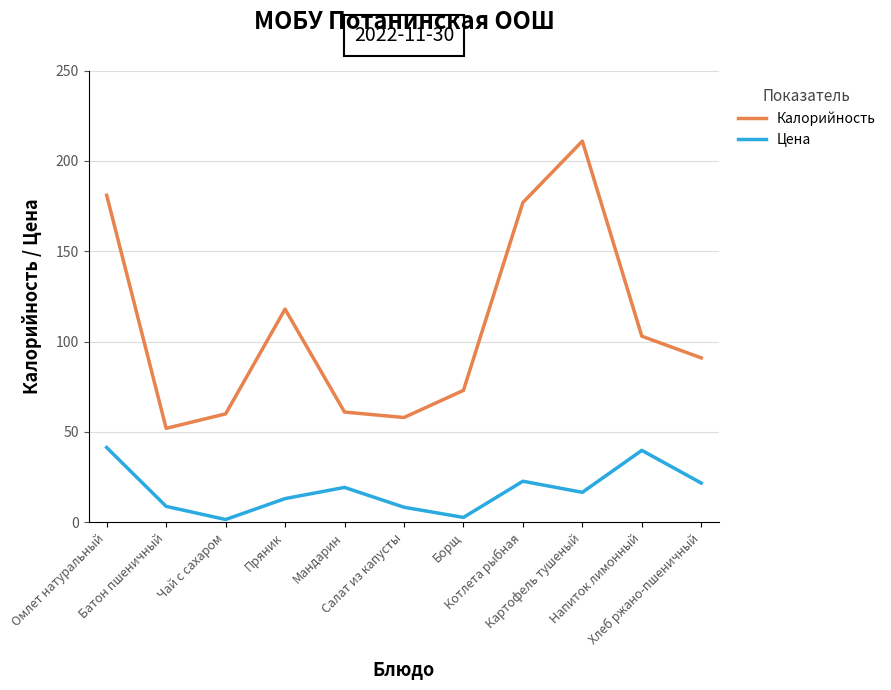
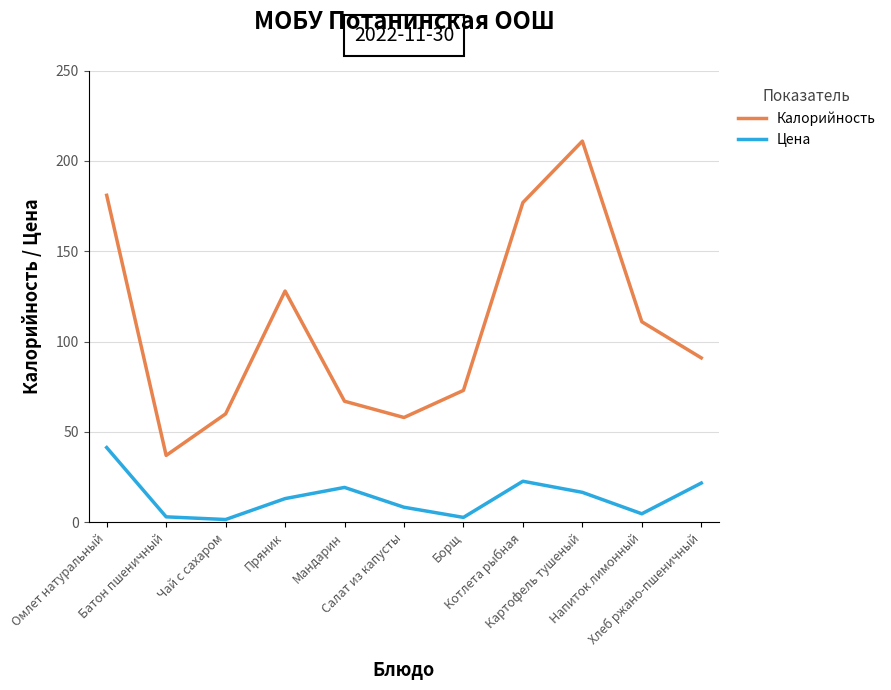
  {
    "Калорийность": {
      "Омлет натуральный": 181,
-     "Батон пшеничный": 52,
+     "Батон пшеничный": 37,
      "Чай с сахаром": 60,
-     "Пряник": 118,
-     "Мандарин": 61,
+     "Пряник": 128,
+     "Мандарин": 67,
      "Салат из капусты": 58,
      "Борщ": 73,
      "Котлета рыбная": 177,
      "Картофель тушеный": 211,
-     "Напиток лимонный": 103,
+     "Напиток лимонный": 111,
      "Хлеб ржано-пшеничный": 91
    },
    "Цена": {
      "Омлет натуральный": 41,
-     "Батон пшеничный": 9,
+     "Батон пшеничный": 3,
      "Чай с сахаром": 2,
      "Пряник": 13,
      "Мандарин": 19,
      "Салат из капусты": 8,
      "Борщ": 3,
      "Котлета рыбная": 23,
      "Картофель тушеный": 17,
-     "Напиток лимонный": 40,
+     "Напиток лимонный": 5,
      "Хлеб ржано-пшеничный": 22
    }
  }
